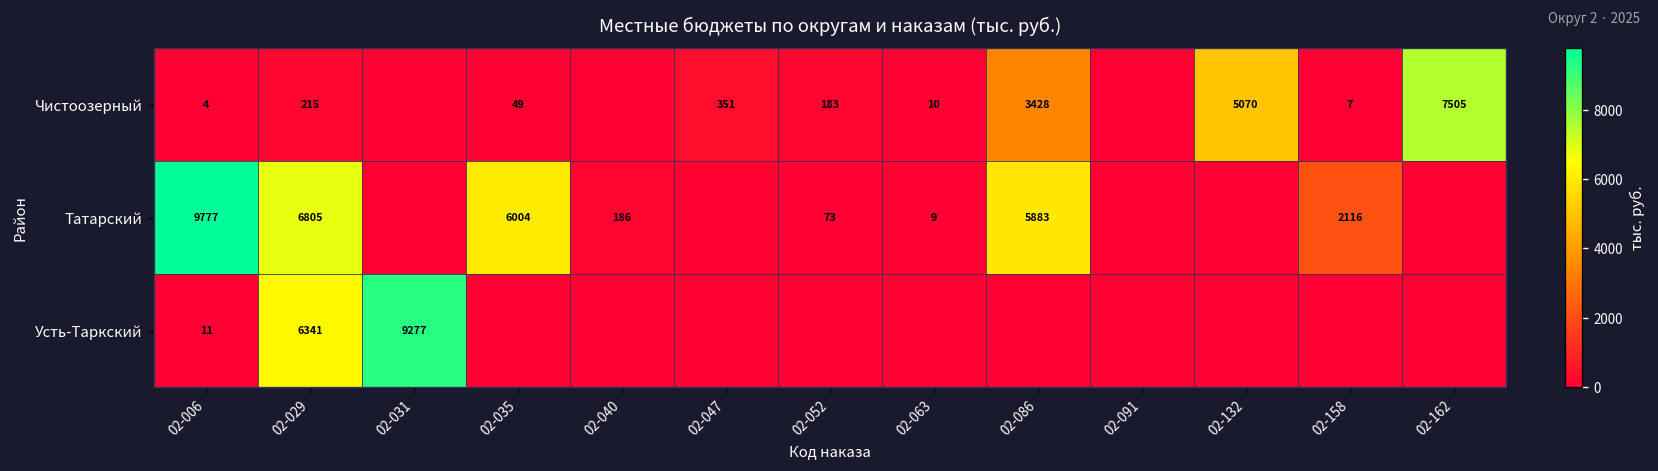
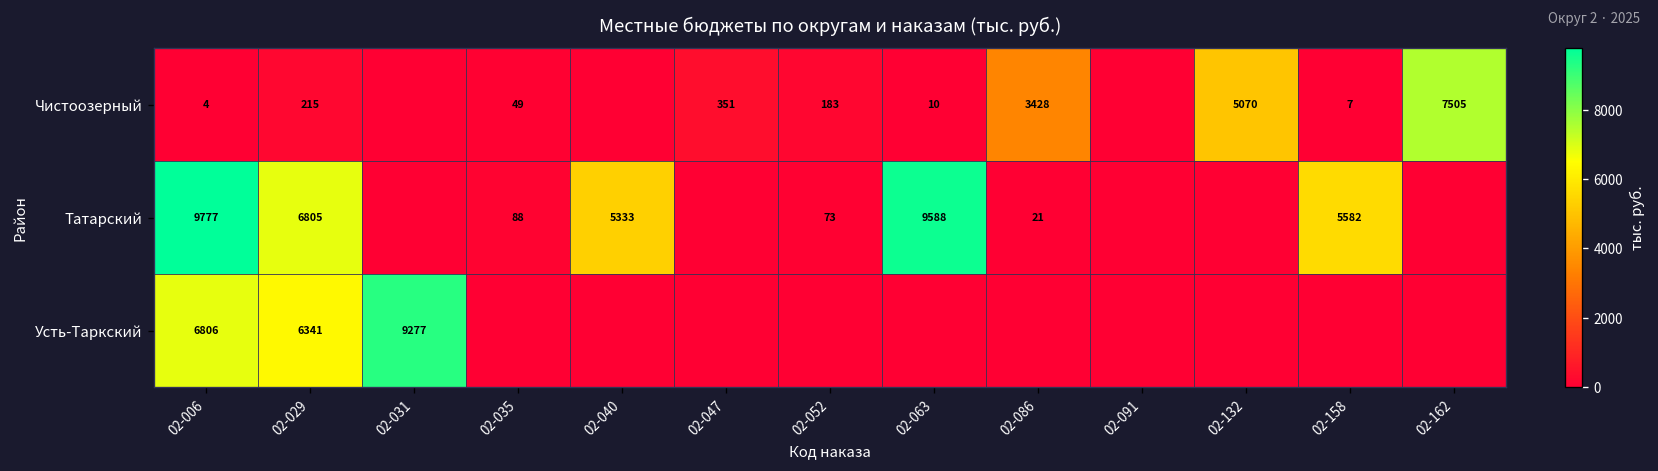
  {
    "Чистоозерный": {
      "02-006": 4,
      "02-029": 215,
      "02-035": 49,
      "02-047": 351,
      "02-052": 183,
      "02-063": 10,
      "02-086": 3428,
      "02-132": 5070,
      "02-158": 7,
      "02-162": 7505
    },
    "Татарский": {
      "02-006": 9777,
      "02-029": 6805,
-     "02-035": 6004,
-     "02-040": 186,
+     "02-035": 88,
+     "02-040": 5333,
      "02-052": 73,
-     "02-063": 9,
-     "02-086": 5883,
-     "02-158": 2116
+     "02-063": 9588,
+     "02-086": 21,
+     "02-158": 5582
    },
    "Усть-Таркский": {
-     "02-006": 11,
+     "02-006": 6806,
      "02-029": 6341,
      "02-031": 9277
    }
  }
